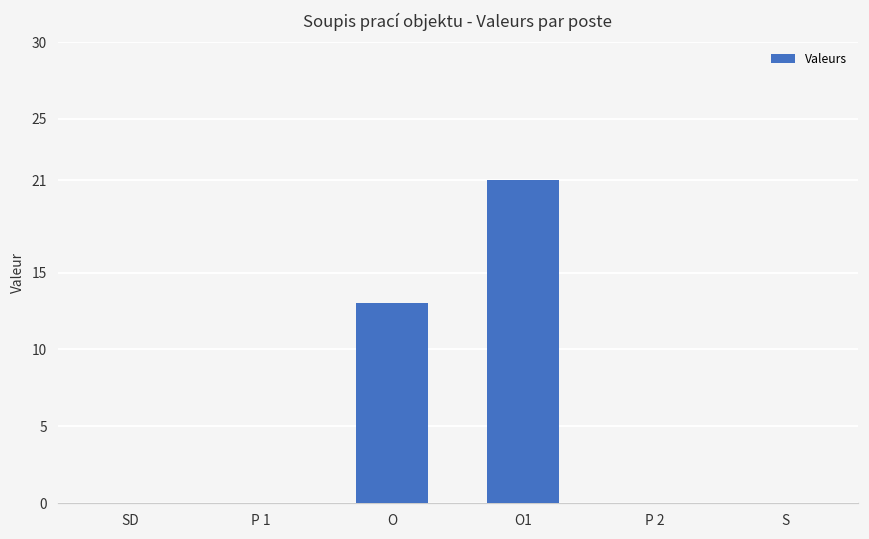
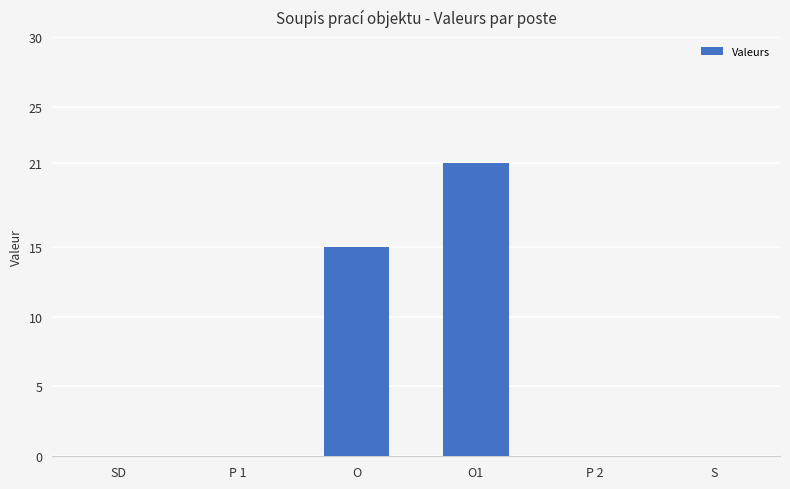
  {
    "SD": 0,
    "P 1": 0,
-   "O": 13,
+   "O": 15,
    "O1": 21,
    "P 2": 0,
    "S": 0
  }
